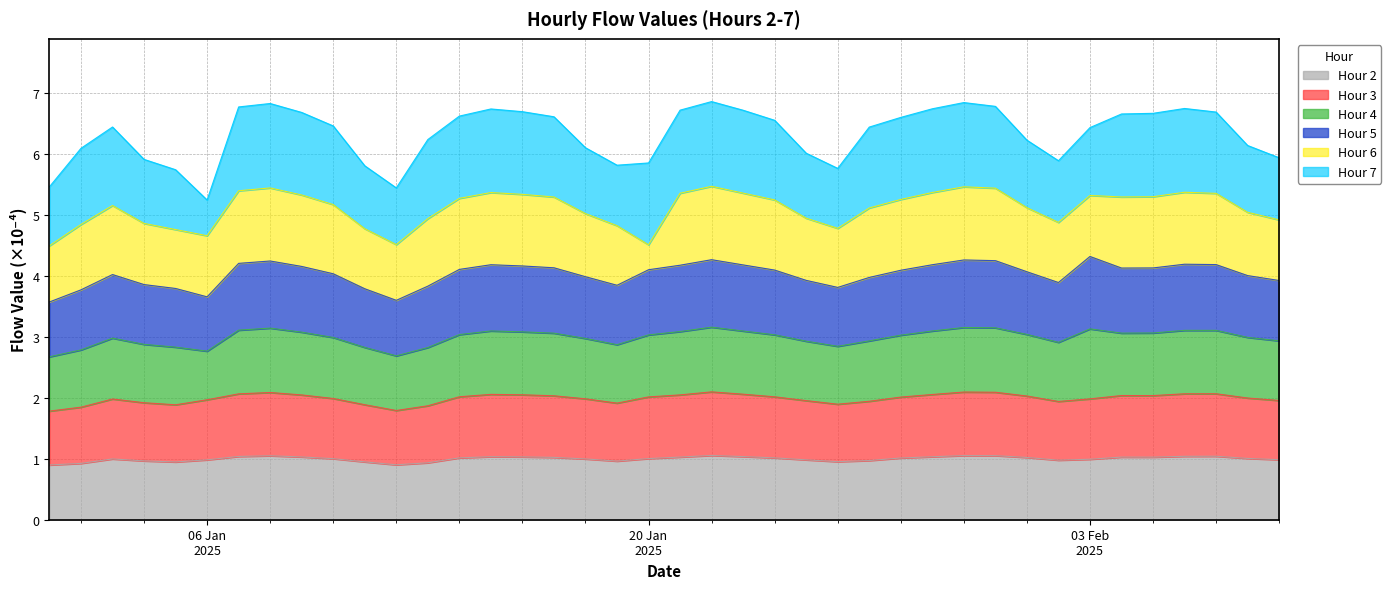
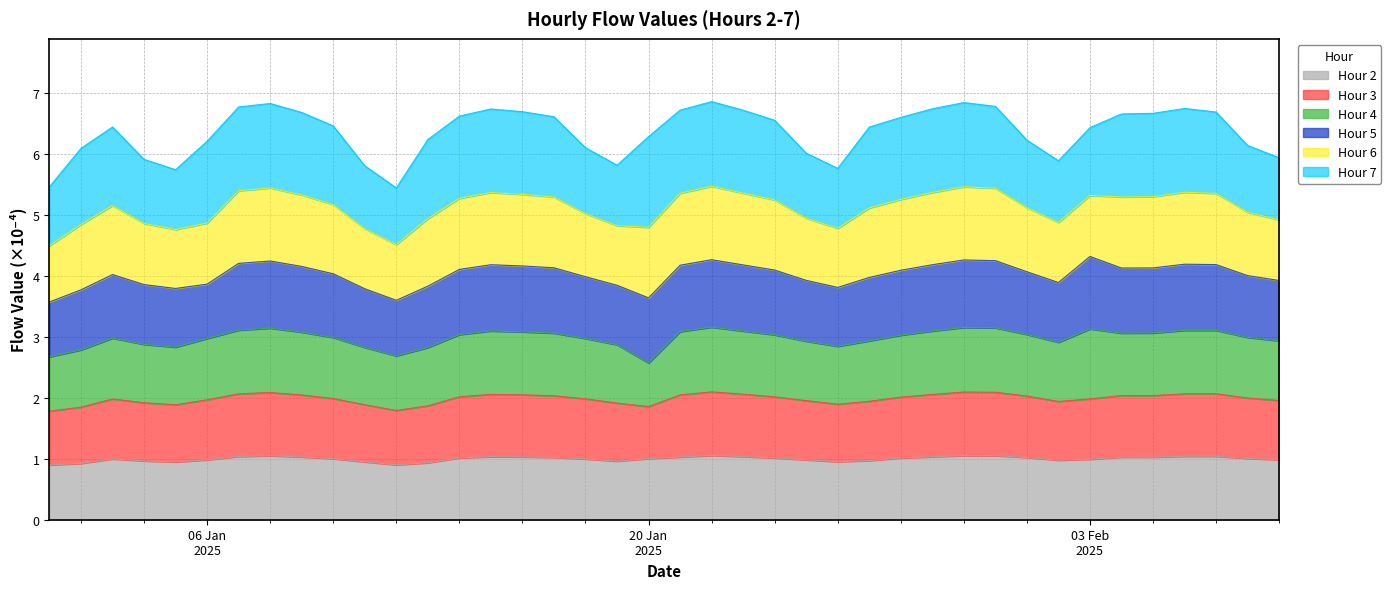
  {
    "Hour 2": {
      "06 Jan 2025": 1.0,
      "20 Jan 2025": 1.0,
      "03 Feb 2025": 1.0
    },
    "Hour 3": {
      "06 Jan 2025": 1.0,
-     "20 Jan 2025": 1.0,
+     "20 Jan 2025": 0.9,
      "03 Feb 2025": 1.0
    },
    "Hour 4": {
-     "06 Jan 2025": 0.8,
-     "20 Jan 2025": 1.0,
+     "06 Jan 2025": 1.0,
+     "20 Jan 2025": 0.7,
      "03 Feb 2025": 1.1
    },
    "Hour 5": {
      "06 Jan 2025": 0.9,
      "20 Jan 2025": 1.1,
      "03 Feb 2025": 1.2
    },
    "Hour 6": {
      "06 Jan 2025": 1.0,
-     "20 Jan 2025": 0.4,
+     "20 Jan 2025": 1.2,
      "03 Feb 2025": 1.0
    },
    "Hour 7": {
-     "06 Jan 2025": 0.6,
-     "20 Jan 2025": 1.3,
+     "06 Jan 2025": 1.3,
+     "20 Jan 2025": 1.5,
      "03 Feb 2025": 1.1
    }
  }
